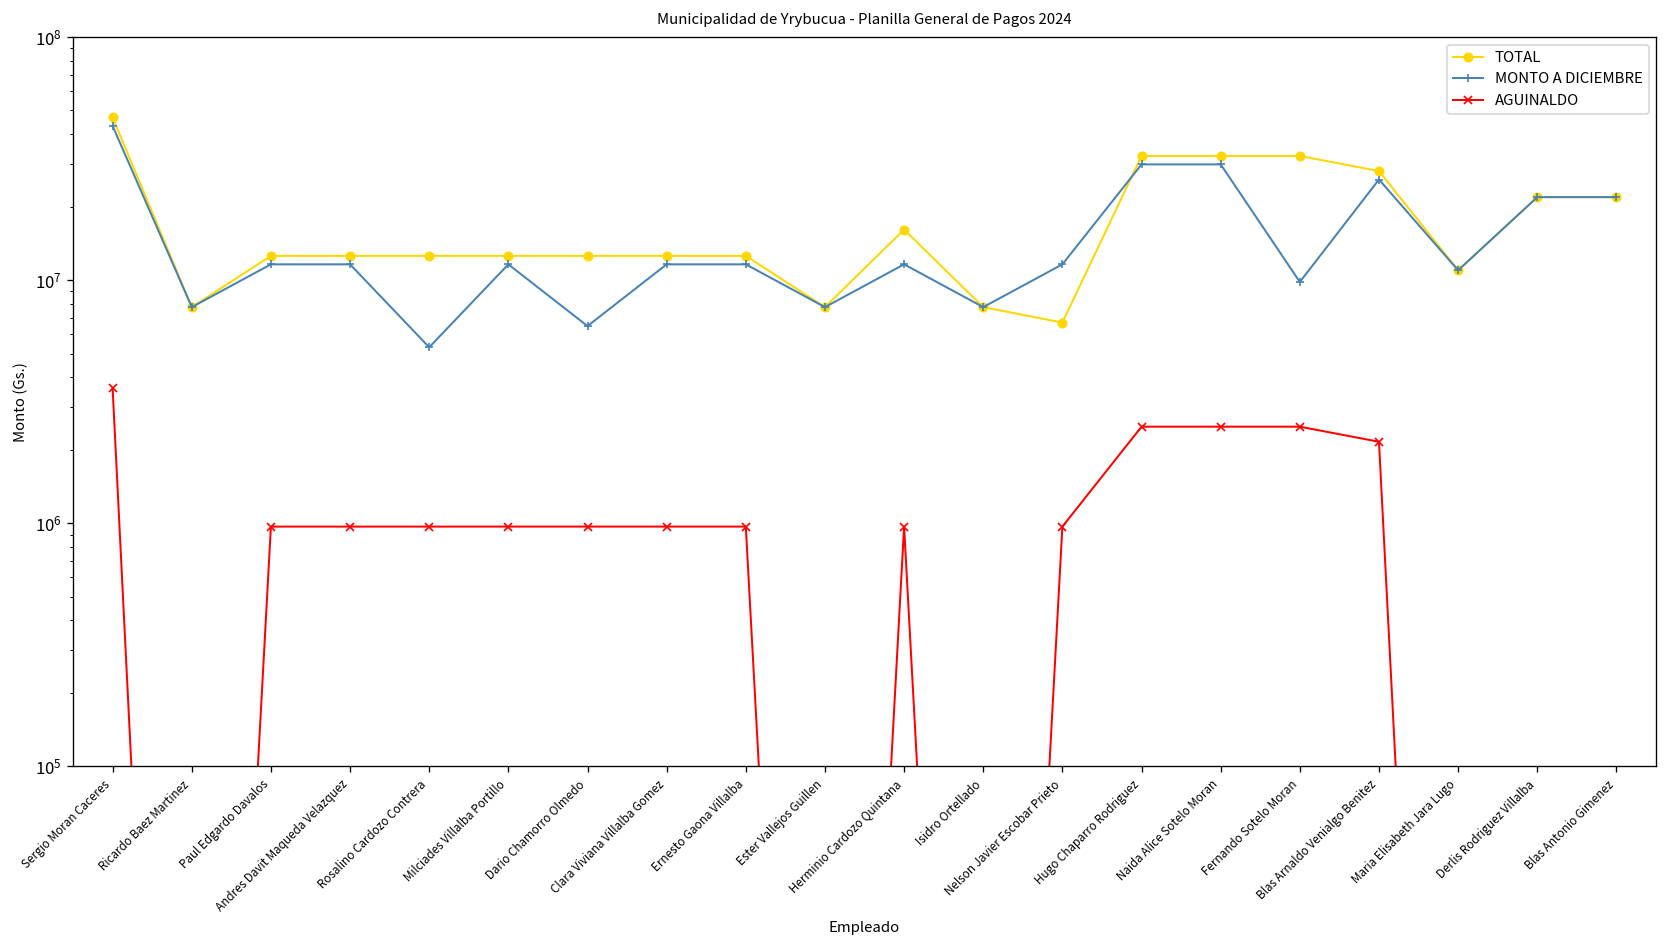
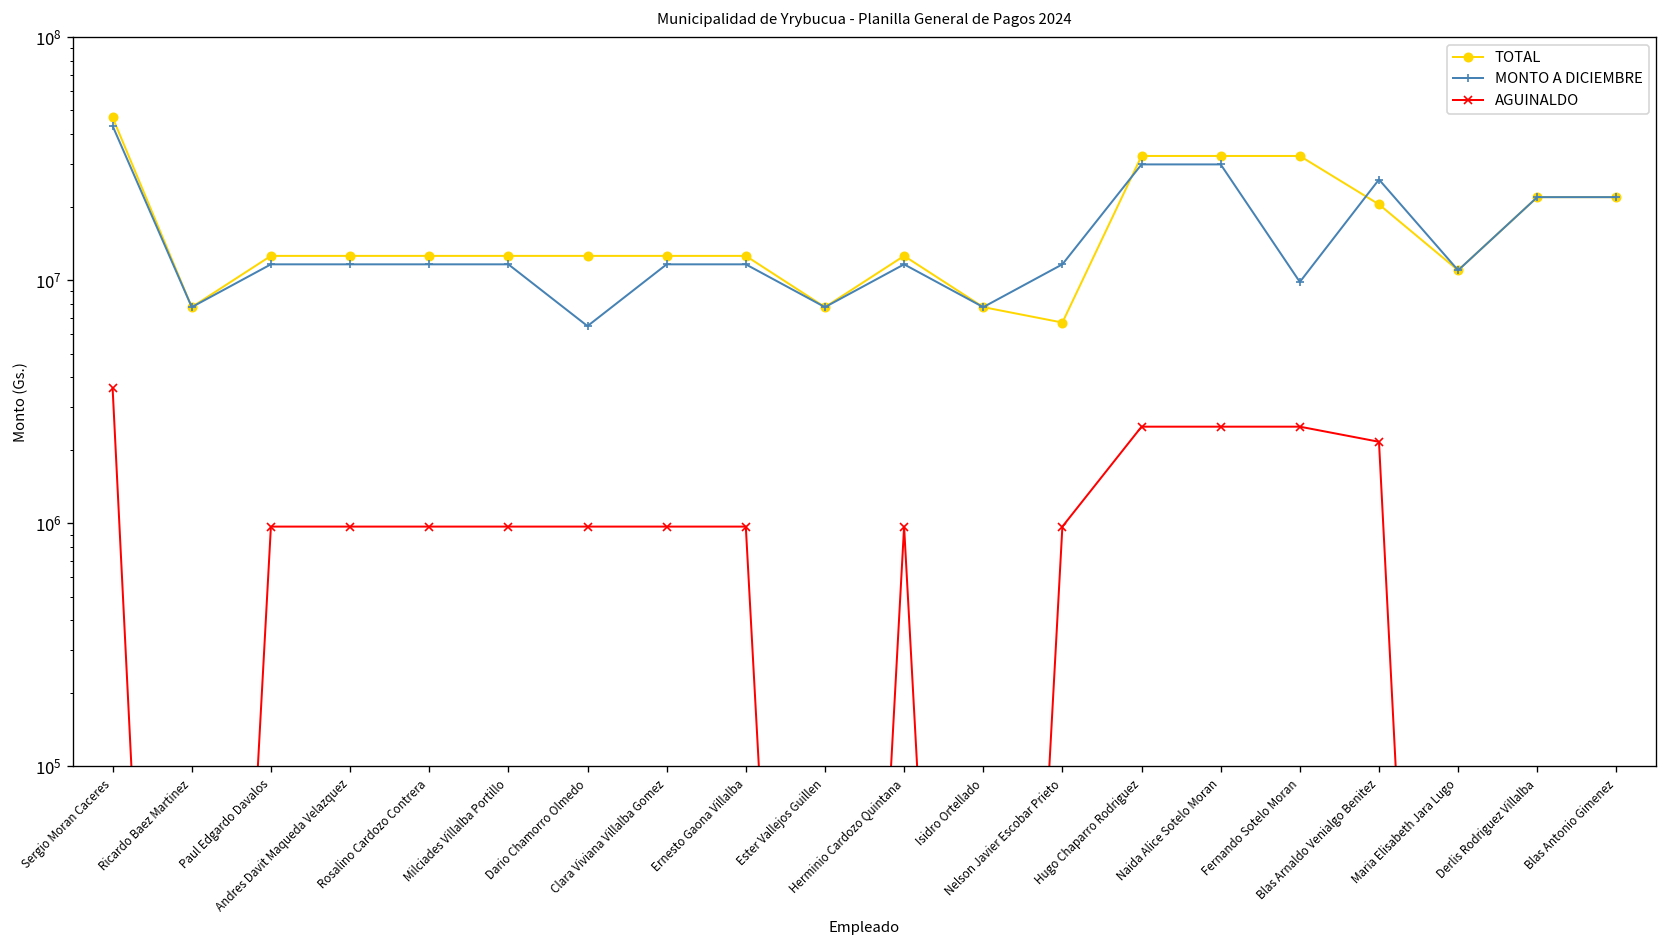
  {
    "TOTAL": {
      "Sergio Moran Caceres": 47000000,
      "Paul Edgardo Davalos": 13000000,
      "Andres Davit Maqueda Velazquez": 13000000,
      "Rosalino Cardozo Contrera": 13000000,
      "Milciades Villalba Portillo": 13000000,
      "Dario Chamorro Olmedo": 13000000,
      "Clara Viviana Villalba Gomez": 13000000,
      "Ernesto Gaona Villalba": 13000000,
-     "Herminio Cardozo Quintana": 16000000,
+     "Herminio Cardozo Quintana": 13000000,
      "Nelson Javier Escobar Prieto": 6700000,
      "Hugo Chaparro Rodriguez": 33000000,
      "Naida Alice Sotelo Moran": 33000000,
      "Fernando Sotelo Moran": 33000000,
-     "Blas Arnaldo Venialgo Benitez": 28000000
+     "Blas Arnaldo Venialgo Benitez": 21000000
    },
    "MONTO A DICIEMBRE": {
      "Sergio Moran Caceres": 43000000,
      "Paul Edgardo Davalos": 12000000,
      "Andres Davit Maqueda Velazquez": 12000000,
-     "Rosalino Cardozo Contrera": 5300000,
+     "Rosalino Cardozo Contrera": 12000000,
      "Milciades Villalba Portillo": 12000000,
      "Dario Chamorro Olmedo": 6500000,
      "Clara Viviana Villalba Gomez": 12000000,
      "Ernesto Gaona Villalba": 12000000,
      "Herminio Cardozo Quintana": 12000000,
      "Nelson Javier Escobar Prieto": 12000000,
      "Hugo Chaparro Rodriguez": 30000000,
      "Naida Alice Sotelo Moran": 30000000,
      "Fernando Sotelo Moran": 10000000,
      "Blas Arnaldo Venialgo Benitez": 26000000
    },
    "AGUINALDO": {
      "Sergio Moran Caceres": 3600000,
      "Paul Edgardo Davalos": 1000000,
      "Andres Davit Maqueda Velazquez": 1000000,
      "Rosalino Cardozo Contrera": 1000000,
      "Milciades Villalba Portillo": 1000000,
      "Dario Chamorro Olmedo": 1000000,
      "Clara Viviana Villalba Gomez": 1000000,
      "Ernesto Gaona Villalba": 1000000,
      "Herminio Cardozo Quintana": 1000000,
      "Nelson Javier Escobar Prieto": 1000000,
      "Hugo Chaparro Rodriguez": 2500000,
      "Naida Alice Sotelo Moran": 2500000,
      "Fernando Sotelo Moran": 2500000,
      "Blas Arnaldo Venialgo Benitez": 2200000
    }
  }
